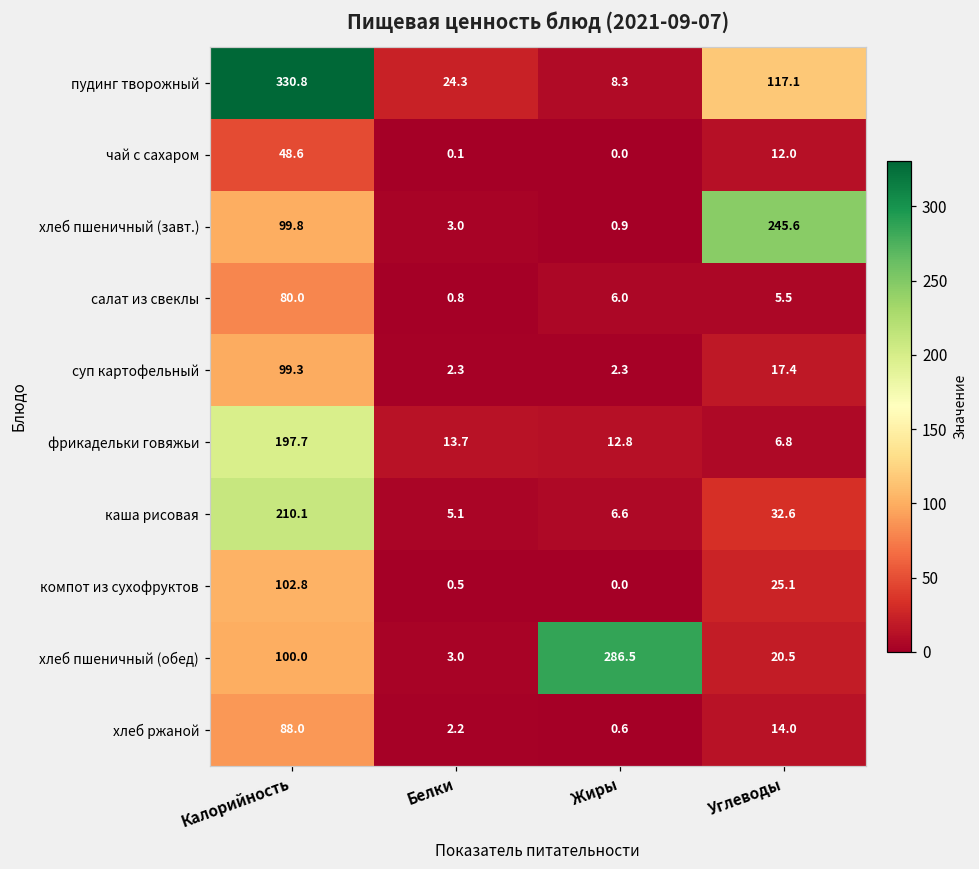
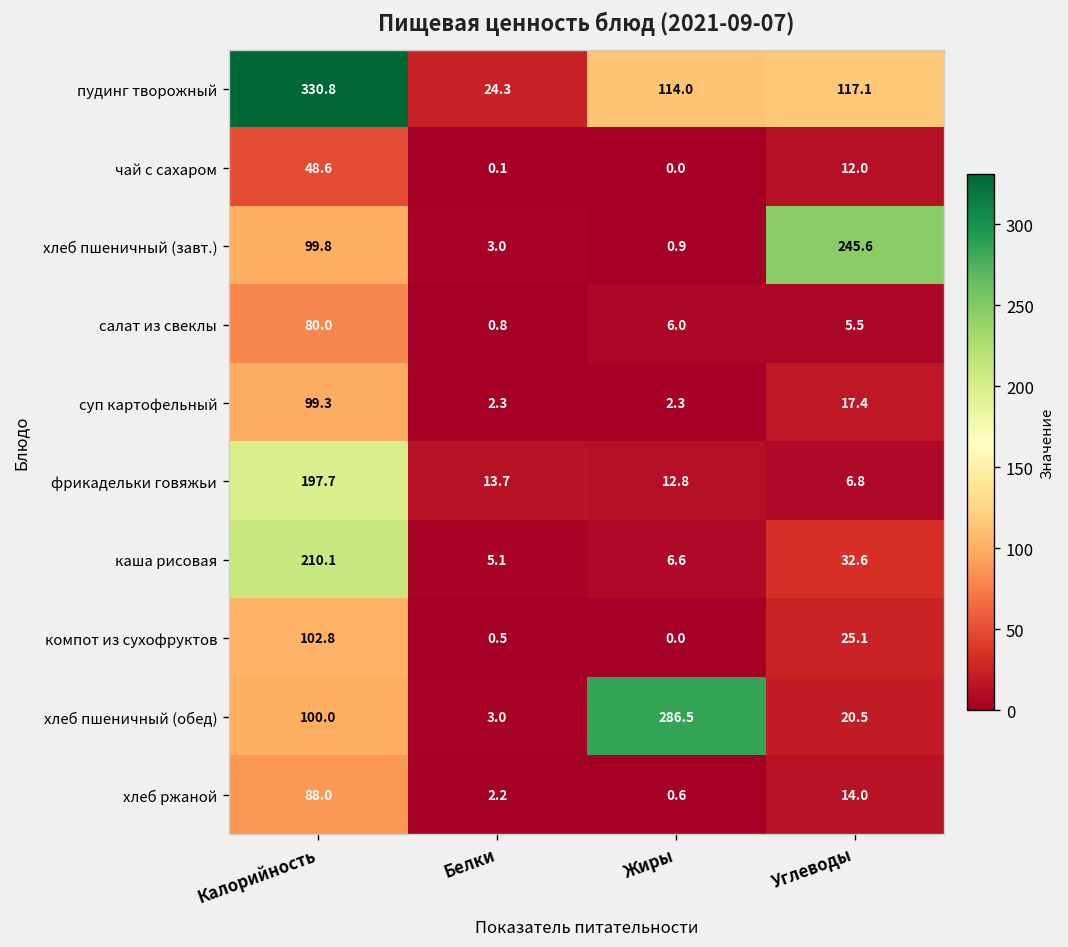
  {
    "пудинг творожный": {
      "Калорийность": 330.8,
      "Белки": 24.3,
-     "Жиры": 8.3,
+     "Жиры": 114.0,
      "Углеводы": 117.1
    },
    "чай с сахаром": {
      "Калорийность": 48.6,
      "Белки": 0.1,
      "Жиры": 0.0,
      "Углеводы": 12.0
    },
    "хлеб пшеничный (завт.)": {
      "Калорийность": 99.8,
      "Белки": 3.0,
      "Жиры": 0.9,
      "Углеводы": 245.6
    },
    "салат из свеклы": {
      "Калорийность": 80.0,
      "Белки": 0.8,
      "Жиры": 6.0,
      "Углеводы": 5.5
    },
    "суп картофельный": {
      "Калорийность": 99.3,
      "Белки": 2.3,
      "Жиры": 2.3,
      "Углеводы": 17.4
    },
    "фрикадельки говяжьи": {
      "Калорийность": 197.7,
      "Белки": 13.7,
      "Жиры": 12.8,
      "Углеводы": 6.8
    },
    "каша рисовая": {
      "Калорийность": 210.1,
      "Белки": 5.1,
      "Жиры": 6.6,
      "Углеводы": 32.6
    },
    "компот из сухофруктов": {
      "Калорийность": 102.8,
      "Белки": 0.5,
      "Жиры": 0.0,
      "Углеводы": 25.1
    },
    "хлеб пшеничный (обед)": {
      "Калорийность": 100.0,
      "Белки": 3.0,
      "Жиры": 286.5,
      "Углеводы": 20.5
    },
    "хлеб ржаной": {
      "Калорийность": 88.0,
      "Белки": 2.2,
      "Жиры": 0.6,
      "Углеводы": 14.0
    }
  }
